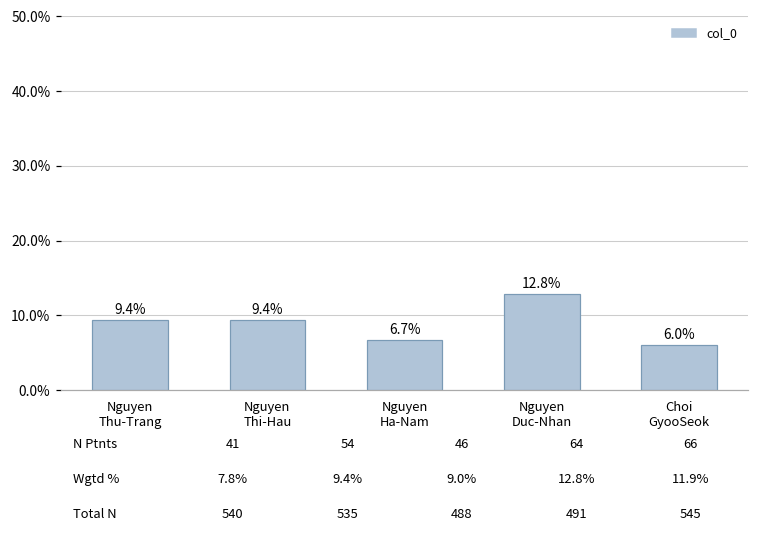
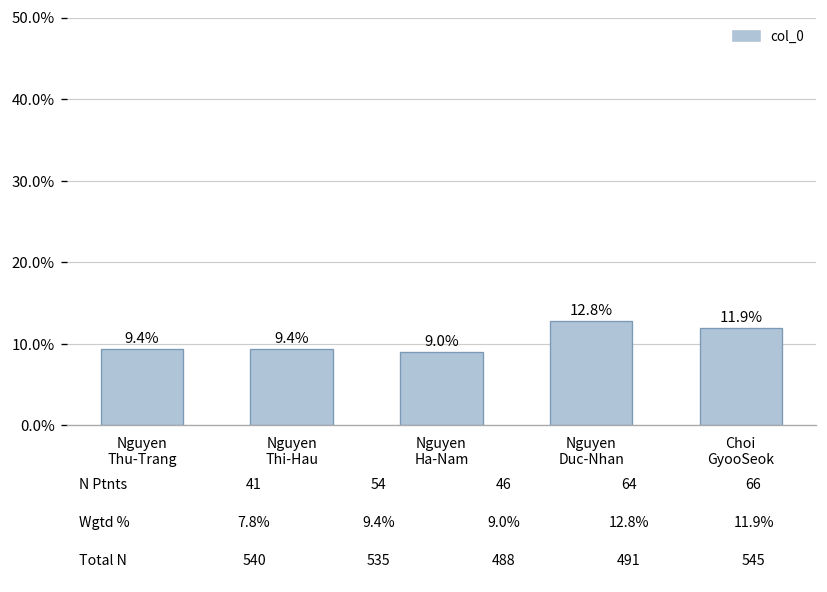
  {
    "Nguyen Thu-Trang": "9.4%",
    "Nguyen Thi-Hau": "9.4%",
-   "Nguyen Ha-Nam": "6.7%",
+   "Nguyen Ha-Nam": "9.0%",
    "Nguyen Duc-Nhan": "12.8%",
-   "Choi GyooSeok": "6.0%"
+   "Choi GyooSeok": "11.9%"
  }
